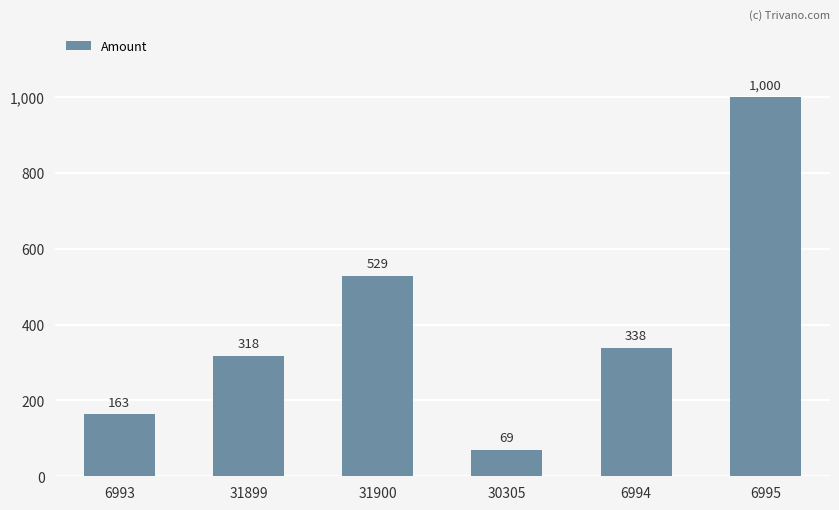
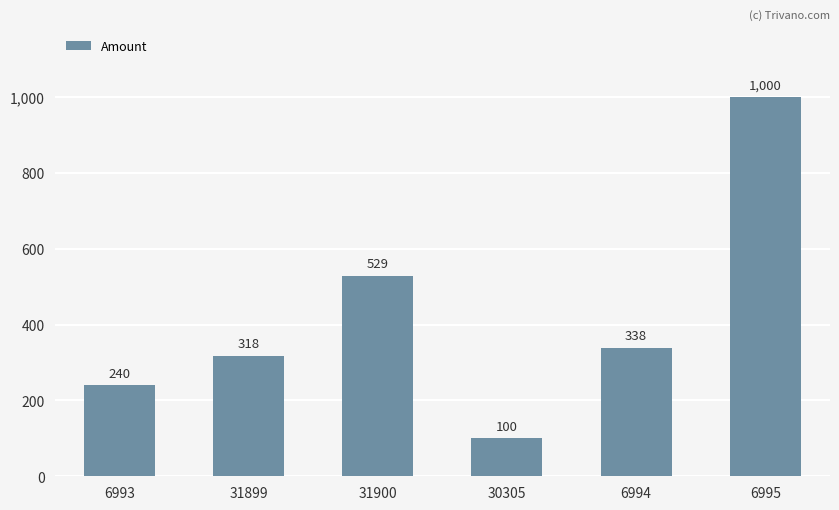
  {
-   "6993": "163",
+   "6993": "240",
    "31899": "318",
    "31900": "529",
-   "30305": "69",
+   "30305": "100",
    "6994": "338",
    "6995": "1,000"
  }
